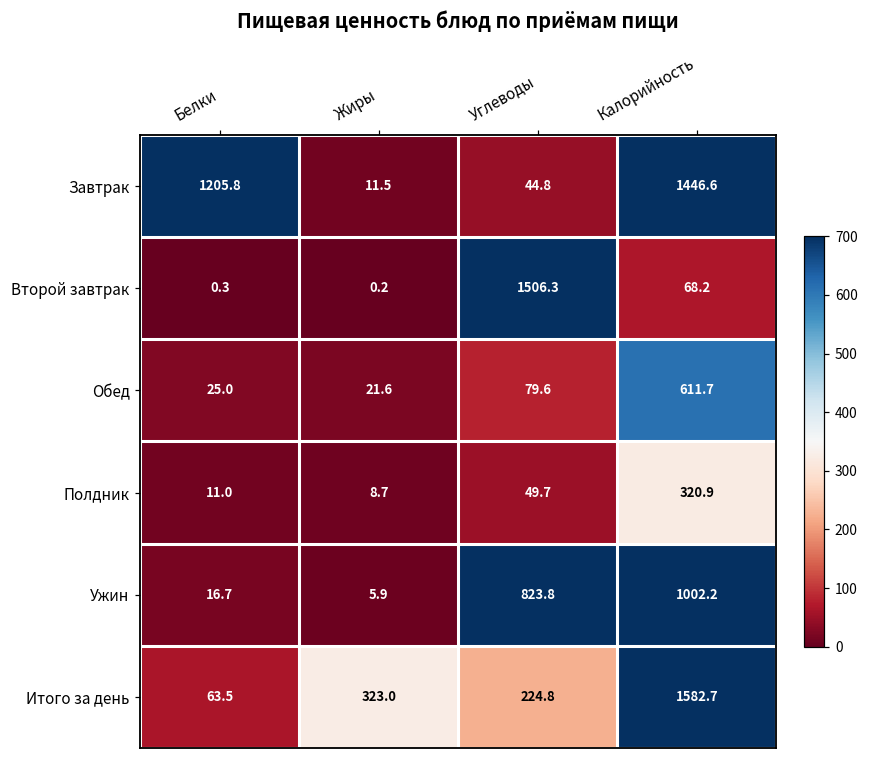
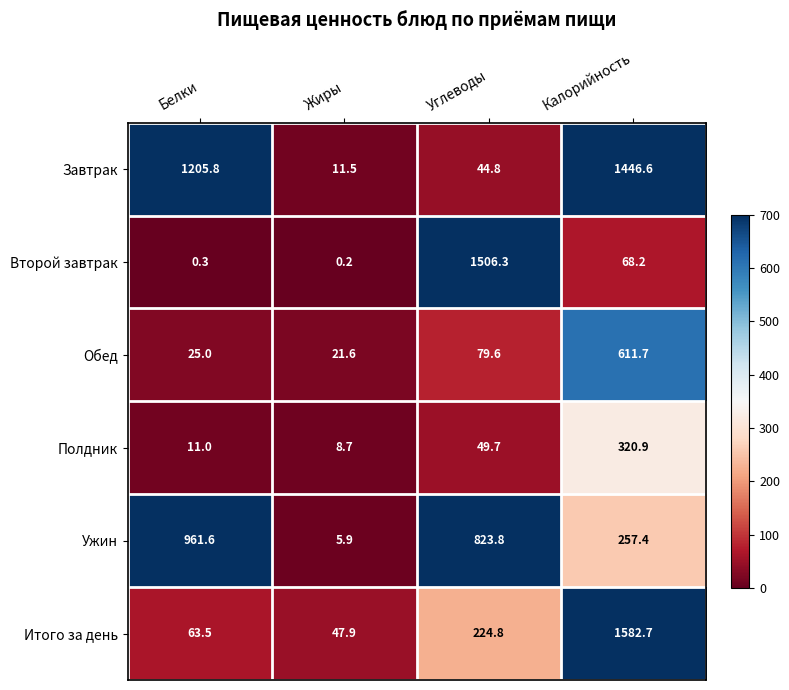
  {
    "Завтрак": {
      "Белки": 1205.8,
      "Жиры": 11.5,
      "Углеводы": 44.8,
      "Калорийность": 1446.6
    },
    "Второй завтрак": {
      "Белки": 0.3,
      "Жиры": 0.2,
      "Углеводы": 1506.3,
      "Калорийность": 68.2
    },
    "Обед": {
      "Белки": 25.0,
      "Жиры": 21.6,
      "Углеводы": 79.6,
      "Калорийность": 611.7
    },
    "Полдник": {
      "Белки": 11.0,
      "Жиры": 8.7,
      "Углеводы": 49.7,
      "Калорийность": 320.9
    },
    "Ужин": {
-     "Белки": 16.7,
+     "Белки": 961.6,
      "Жиры": 5.9,
      "Углеводы": 823.8,
-     "Калорийность": 1002.2
+     "Калорийность": 257.4
    },
    "Итого за день": {
      "Белки": 63.5,
-     "Жиры": 323.0,
+     "Жиры": 47.9,
      "Углеводы": 224.8,
      "Калорийность": 1582.7
    }
  }
